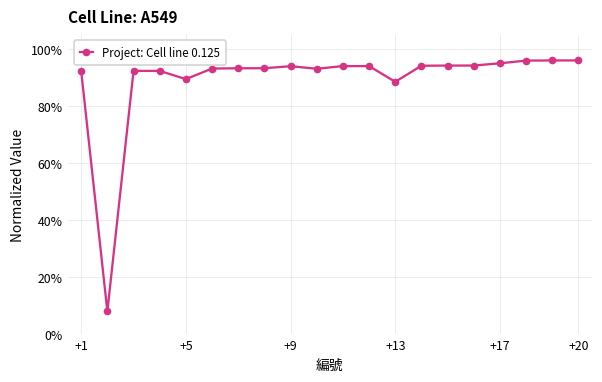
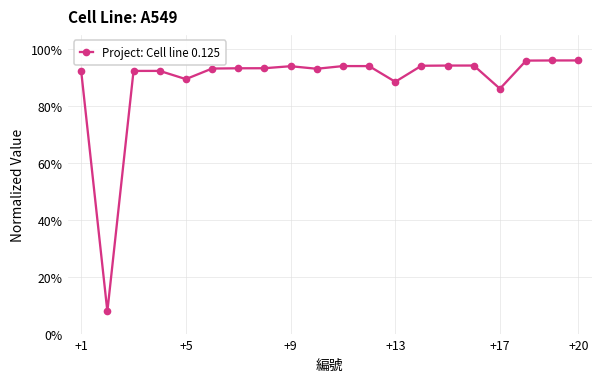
  {
    "+1": "92%",
    "+5": "89%",
    "+9": "94%",
    "+13": "89%",
-   "+17": "95%",
+   "+17": "86%",
    "+20": "96%"
  }
